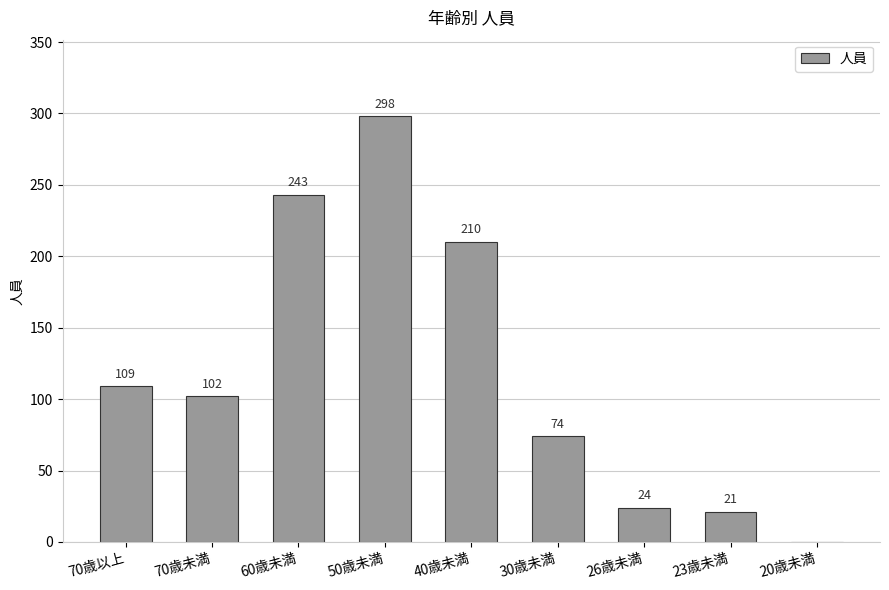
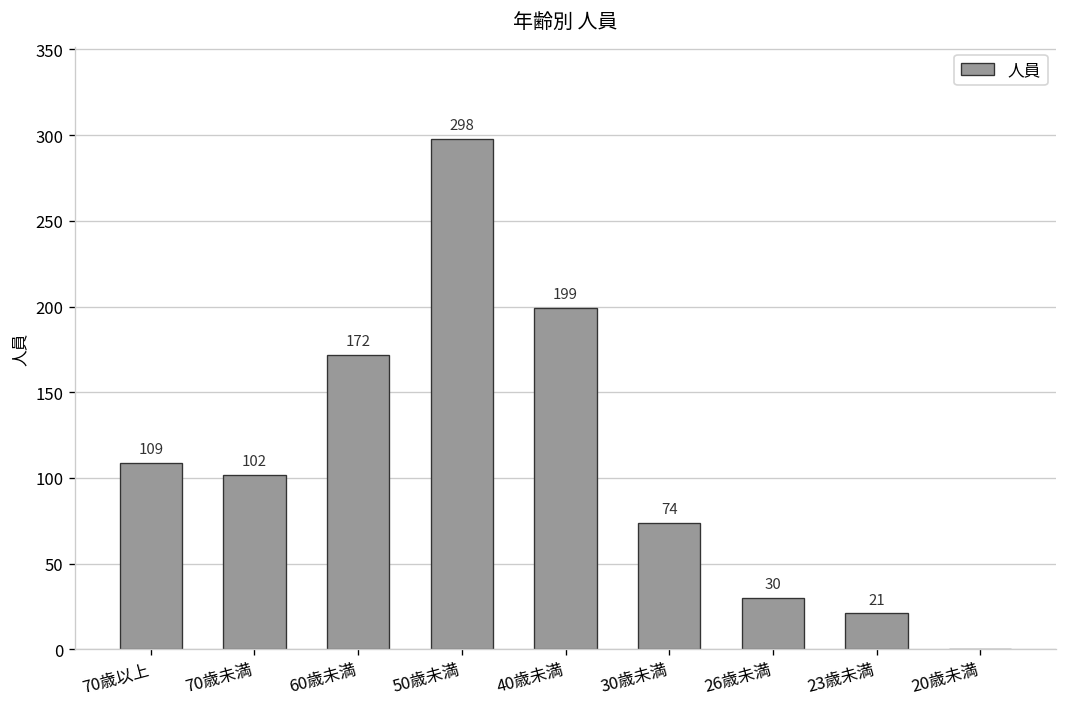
  {
    "70歳以上": 109,
    "70歳未満": 102,
-   "60歳未満": 243,
+   "60歳未満": 172,
    "50歳未満": 298,
-   "40歳未満": 210,
+   "40歳未満": 199,
    "30歳未満": 74,
-   "26歳未満": 24,
+   "26歳未満": 30,
    "23歳未満": 21
  }
